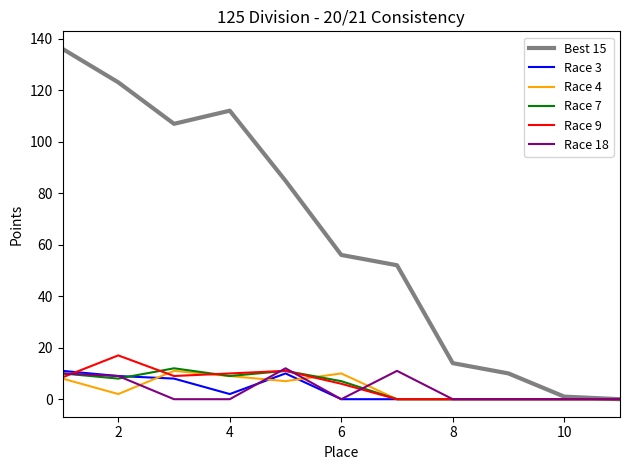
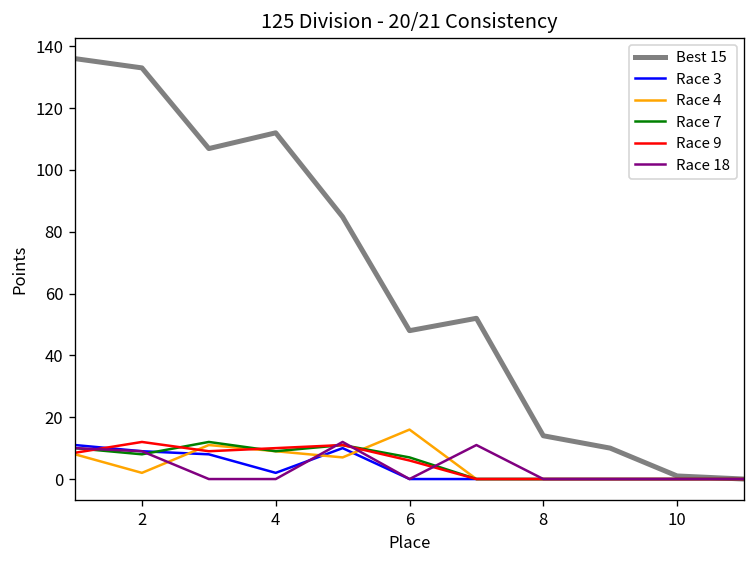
  {
    "Best 15": {
-     "2": 123,
+     "2": 133,
      "4": 112,
-     "6": 56,
+     "6": 48,
      "8": 14,
      "10": 1
    },
    "Race 3": {
      "4": 2
    },
    "Race 4": {
      "2": 2,
-     "6": 10
+     "6": 16
    },
    "Race 7": {
      "2": 8
    },
    "Race 9": {
-     "2": 17,
+     "2": 12,
      "4": 10
    },
    "Race 18": {
      "4": 0
    }
  }
